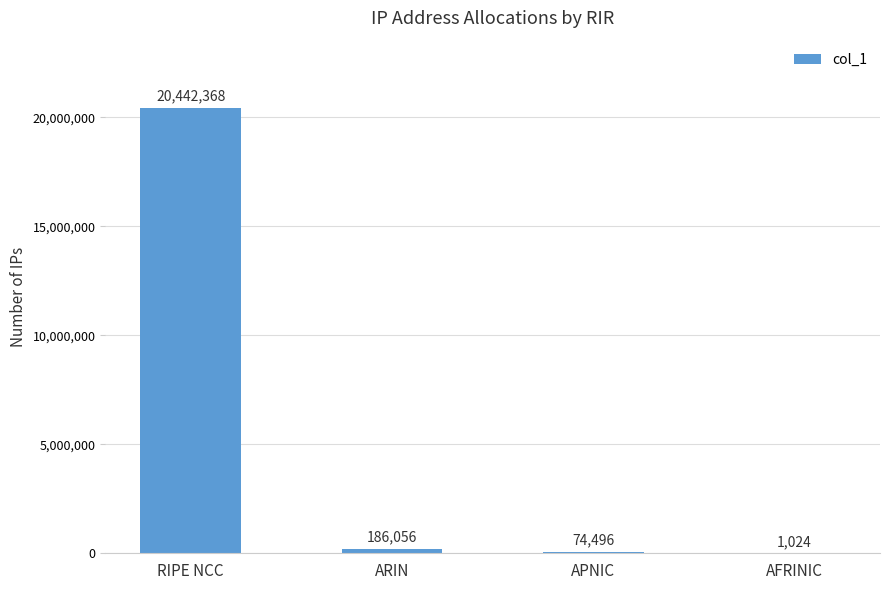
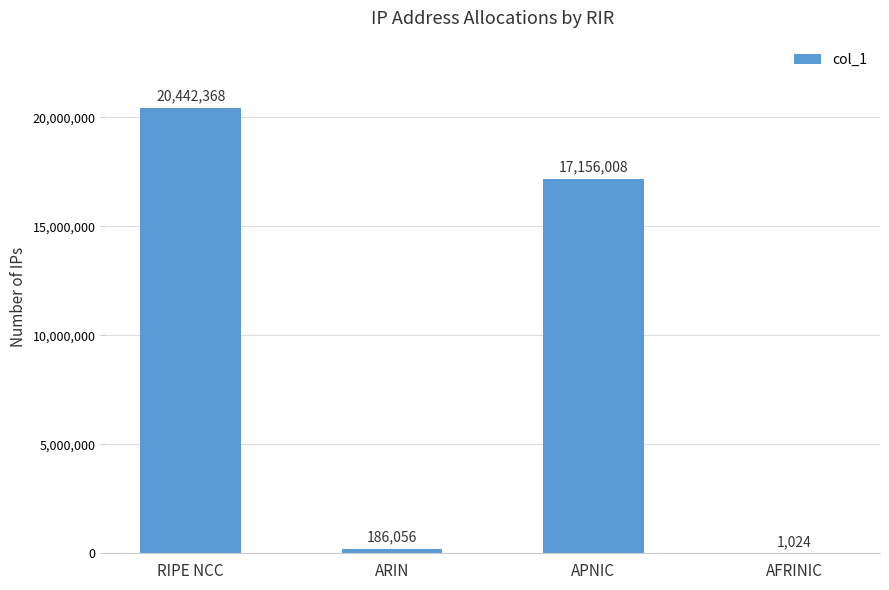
  {
    "RIPE NCC": "20,442,368",
    "ARIN": "186,056",
-   "APNIC": "74,496",
+   "APNIC": "17,156,008",
    "AFRINIC": "1,024"
  }
